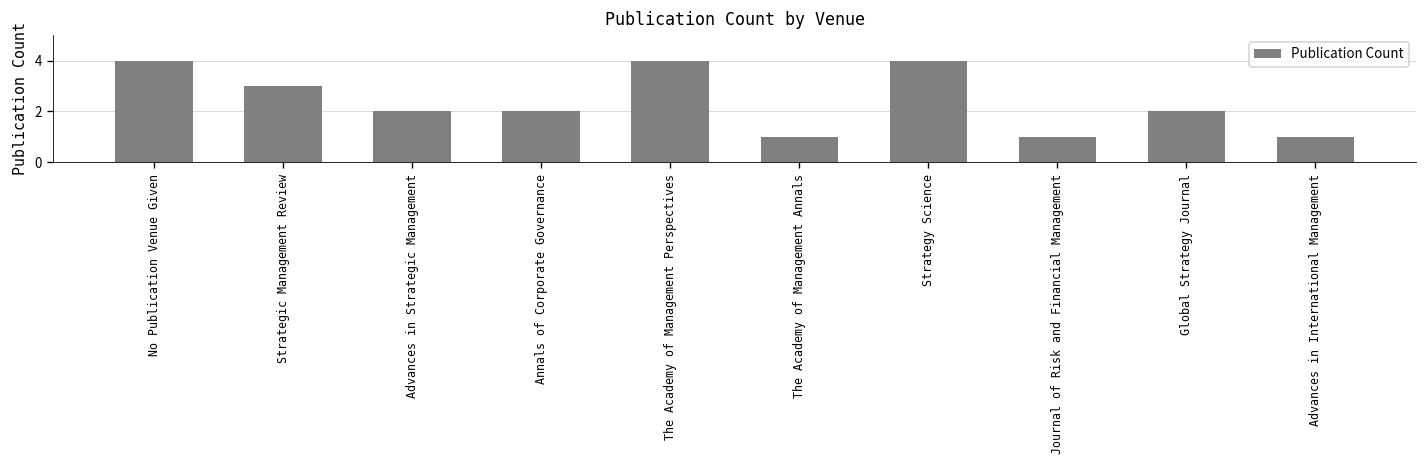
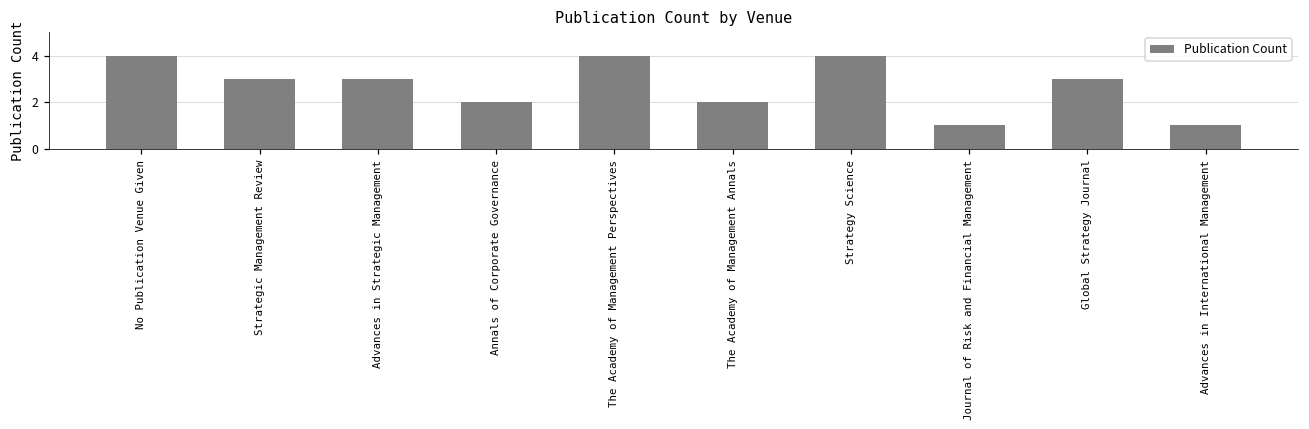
  {
    "No Publication Venue Given": 4,
    "Strategic Management Review": 3,
-   "Advances in Strategic Management": 2,
+   "Advances in Strategic Management": 3,
    "Annals of Corporate Governance": 2,
    "The Academy of Management Perspectives": 4,
-   "The Academy of Management Annals": 1,
+   "The Academy of Management Annals": 2,
    "Strategy Science": 4,
    "Journal of Risk and Financial Management": 1,
-   "Global Strategy Journal": 2,
+   "Global Strategy Journal": 3,
    "Advances in International Management": 1
  }
